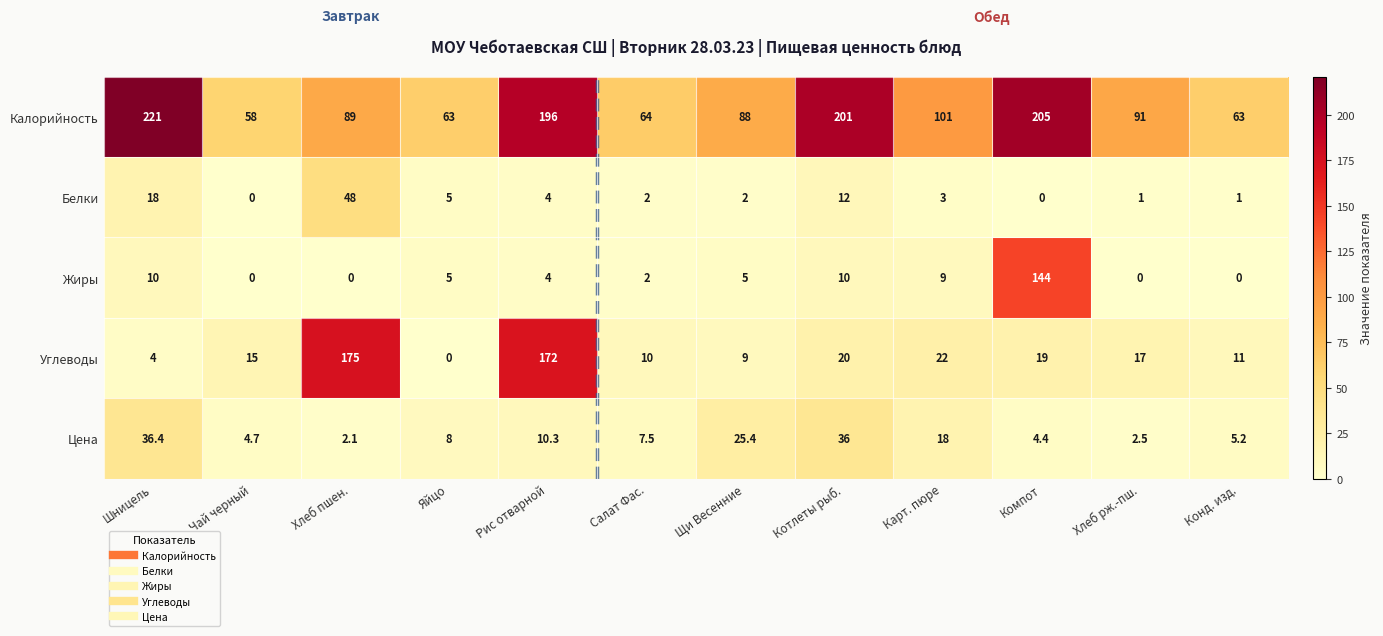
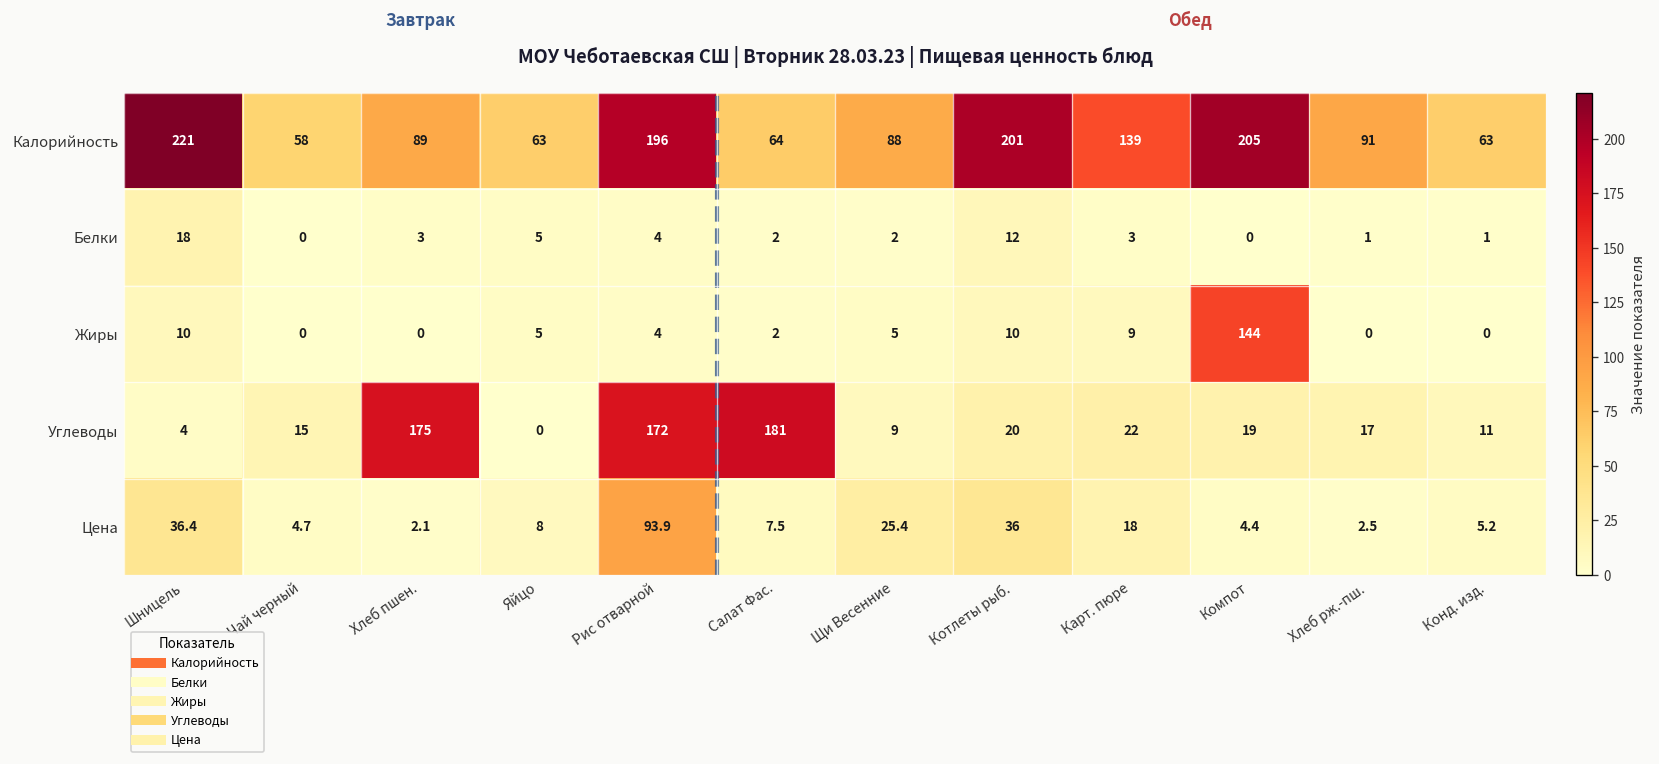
  {
    "Калорийность": {
      "Шницель": 221,
      "Чай черный": 58,
      "Хлеб пшен.": 89,
      "Яйцо": 63,
      "Рис отварной": 196,
      "Салат Фас.": 64,
      "Щи Весенние": 88,
      "Котлеты рыб.": 201,
-     "Карт. пюре": 101,
+     "Карт. пюре": 139,
      "Компот": 205,
      "Хлеб рж.-пш.": 91,
      "Конд. изд.": 63
    },
    "Белки": {
      "Шницель": 18,
      "Чай черный": 0,
-     "Хлеб пшен.": 48,
+     "Хлеб пшен.": 3,
      "Яйцо": 5,
      "Рис отварной": 4,
      "Салат Фас.": 2,
      "Щи Весенние": 2,
      "Котлеты рыб.": 12,
      "Карт. пюре": 3,
      "Компот": 0,
      "Хлеб рж.-пш.": 1,
      "Конд. изд.": 1
    },
    "Жиры": {
      "Шницель": 10,
      "Чай черный": 0,
      "Хлеб пшен.": 0,
      "Яйцо": 5,
      "Рис отварной": 4,
      "Салат Фас.": 2,
      "Щи Весенние": 5,
      "Котлеты рыб.": 10,
      "Карт. пюре": 9,
      "Компот": 144,
      "Хлеб рж.-пш.": 0,
      "Конд. изд.": 0
    },
    "Углеводы": {
      "Шницель": 4,
      "Чай черный": 15,
      "Хлеб пшен.": 175,
      "Яйцо": 0,
      "Рис отварной": 172,
-     "Салат Фас.": 10,
+     "Салат Фас.": 181,
      "Щи Весенние": 9,
      "Котлеты рыб.": 20,
      "Карт. пюре": 22,
      "Компот": 19,
      "Хлеб рж.-пш.": 17,
      "Конд. изд.": 11
    },
    "Цена": {
      "Шницель": 36.4,
      "Чай черный": 4.7,
      "Хлеб пшен.": 2.1,
      "Яйцо": 8,
-     "Рис отварной": 10.3,
+     "Рис отварной": 93.9,
      "Салат Фас.": 7.5,
      "Щи Весенние": 25.4,
      "Котлеты рыб.": 36,
      "Карт. пюре": 18,
      "Компот": 4.4,
      "Хлеб рж.-пш.": 2.5,
      "Конд. изд.": 5.2
    }
  }
